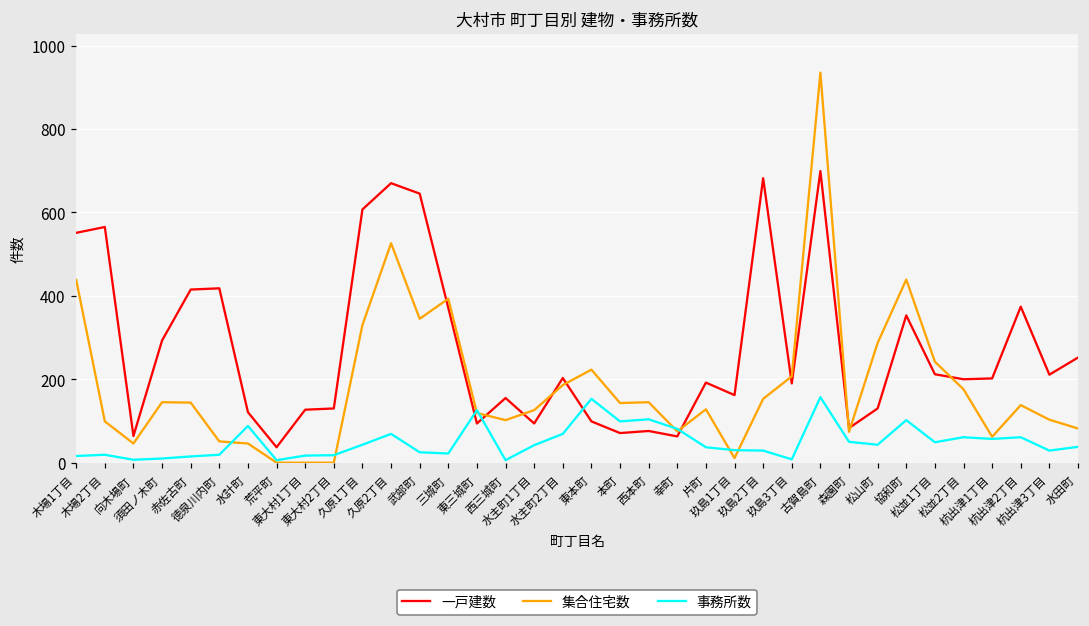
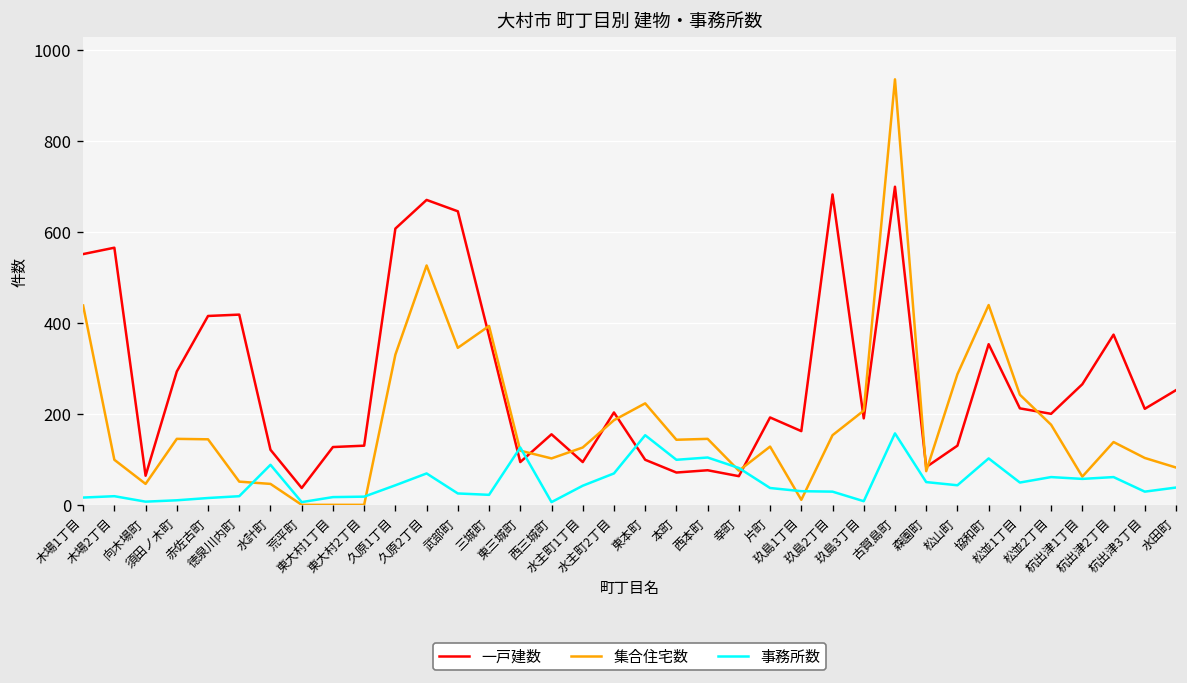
  {
    "一戸建数": {
      "木場1丁目": 550,
      "木場2丁目": 570,
      "向木場町": 60,
      "須田ノ木町": 290,
      "赤佐古町": 420,
      "徳泉川内町": 420,
      "水計町": 120,
      "荒平町": 40,
      "東大村1丁目": 130,
      "東大村2丁目": 130,
      "久原1丁目": 610,
      "久原2丁目": 670,
      "武部町": 650,
      "三城町": 370,
      "東三城町": 90,
      "西三城町": 160,
      "水主町1丁目": 90,
      "水主町2丁目": 200,
      "東本町": 100,
      "本町": 70,
      "西本町": 80,
      "幸町": 60,
      "片町": 190,
      "玖島1丁目": 160,
      "玖島2丁目": 680,
      "玖島3丁目": 190,
      "古賀島町": 700,
      "森園町": 80,
      "松山町": 130,
      "協和町": 350,
      "松並1丁目": 210,
      "松並2丁目": 200,
-     "杭出津1丁目": 200,
+     "杭出津1丁目": 270,
      "杭出津2丁目": 370,
      "杭出津3丁目": 210,
      "水田町": 250
    },
    "集合住宅数": {
      "木場1丁目": 440,
      "木場2丁目": 100,
      "向木場町": 50,
      "須田ノ木町": 150,
      "赤佐古町": 140,
      "徳泉川内町": 50,
      "水計町": 50,
      "東大村1丁目": 0,
      "東大村2丁目": 0,
      "久原1丁目": 330,
      "久原2丁目": 530,
      "武部町": 350,
      "三城町": 390,
      "東三城町": 120,
      "西三城町": 100,
      "水主町1丁目": 130,
      "水主町2丁目": 190,
      "東本町": 220,
      "本町": 140,
      "西本町": 150,
      "片町": 130,
      "玖島1丁目": 10,
      "玖島2丁目": 150,
      "玖島3丁目": 210,
      "古賀島町": 940,
      "森園町": 70,
      "松山町": 290,
      "協和町": 440,
      "松並1丁目": 240,
      "松並2丁目": 180,
      "杭出津2丁目": 140,
      "杭出津3丁目": 100,
      "水田町": 80
    },
    "事務所数": {
      "木場1丁目": 20,
      "木場2丁目": 20,
      "向木場町": 10,
      "須田ノ木町": 10,
      "赤佐古町": 20,
      "徳泉川内町": 20,
      "水計町": 90,
      "東大村1丁目": 20,
      "東大村2丁目": 20,
      "久原1丁目": 40,
      "久原2丁目": 70,
      "武部町": 30,
      "三城町": 20,
      "東三城町": 130,
      "西三城町": 10,
      "水主町1丁目": 40,
      "水主町2丁目": 70,
      "東本町": 150,
      "本町": 100,
      "西本町": 100,
      "片町": 40,
      "玖島1丁目": 30,
      "玖島2丁目": 30,
      "玖島3丁目": 10,
      "古賀島町": 160,
      "森園町": 50,
      "松山町": 40,
      "協和町": 100,
      "松並1丁目": 50,
      "松並2丁目": 60,
      "杭出津2丁目": 60,
      "杭出津3丁目": 30,
      "水田町": 40
    }
  }
